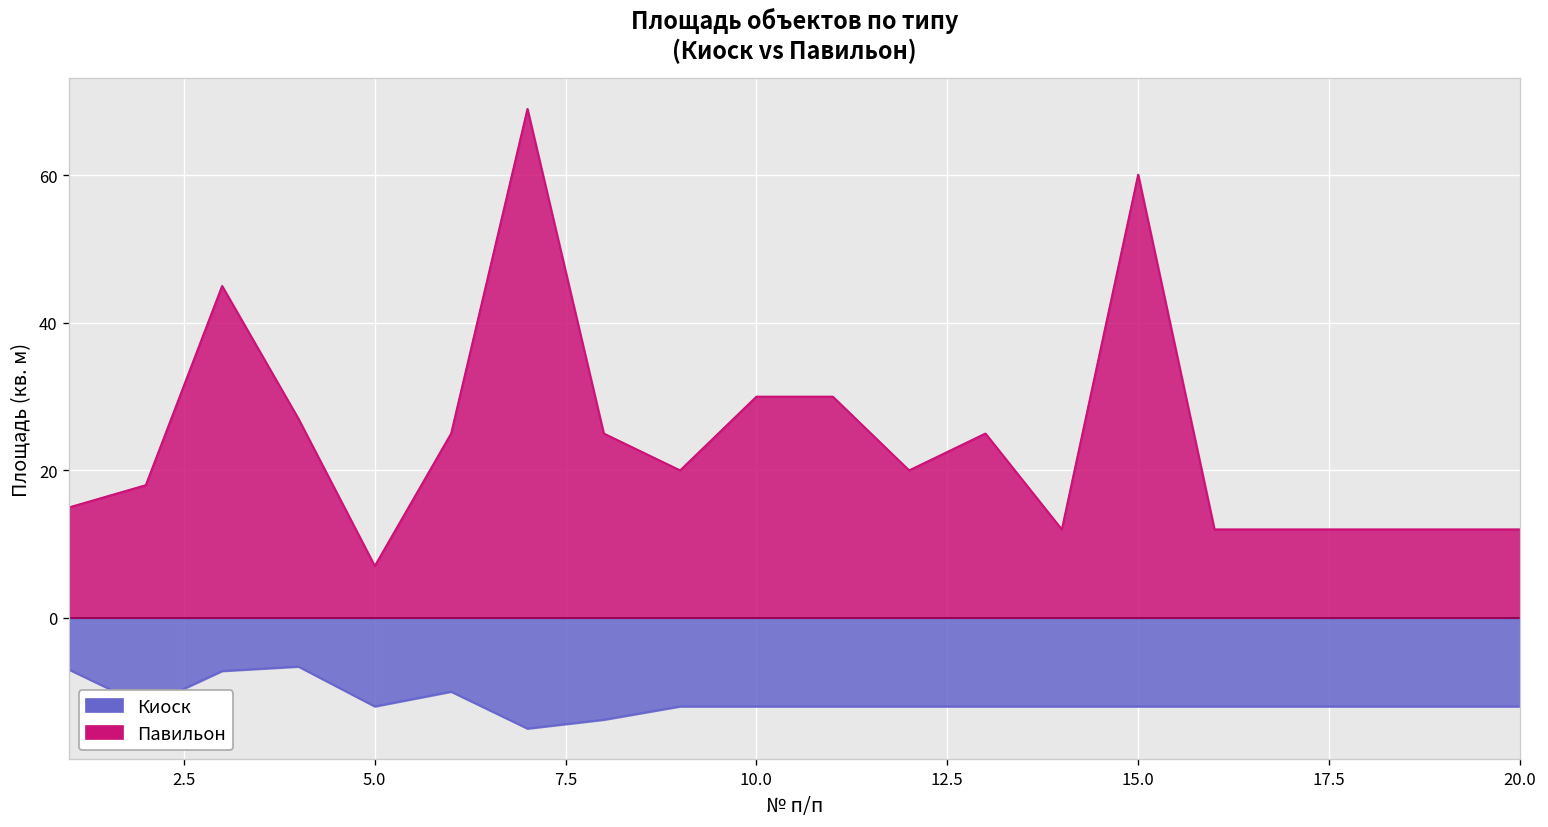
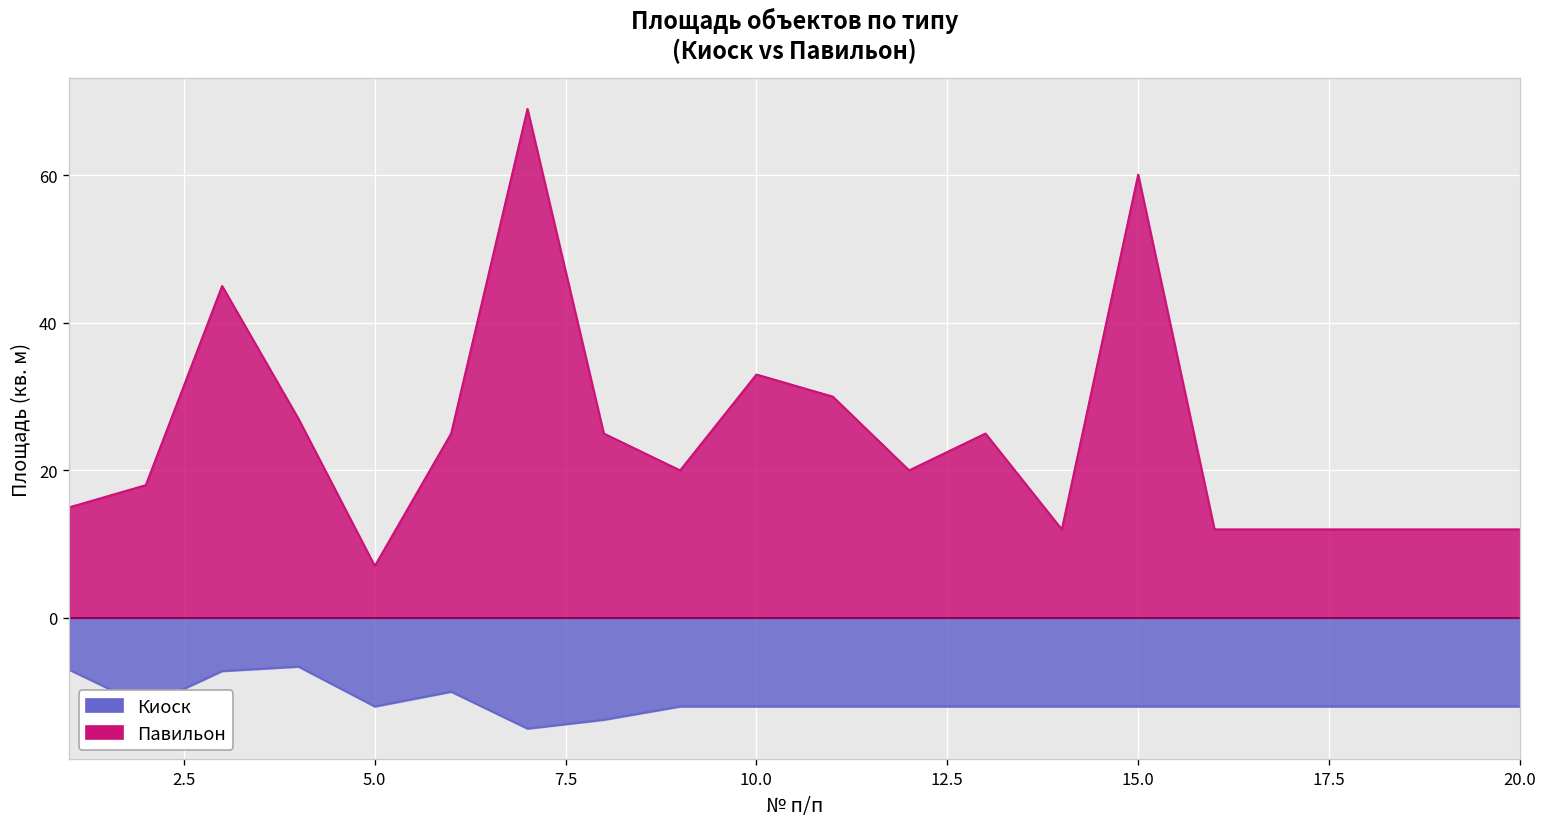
  {
    "Павильон": {
      "5.0": 7,
-     "10.0": 30,
+     "10.0": 33,
      "15.0": 60,
      "20.0": 12
    }
  }
